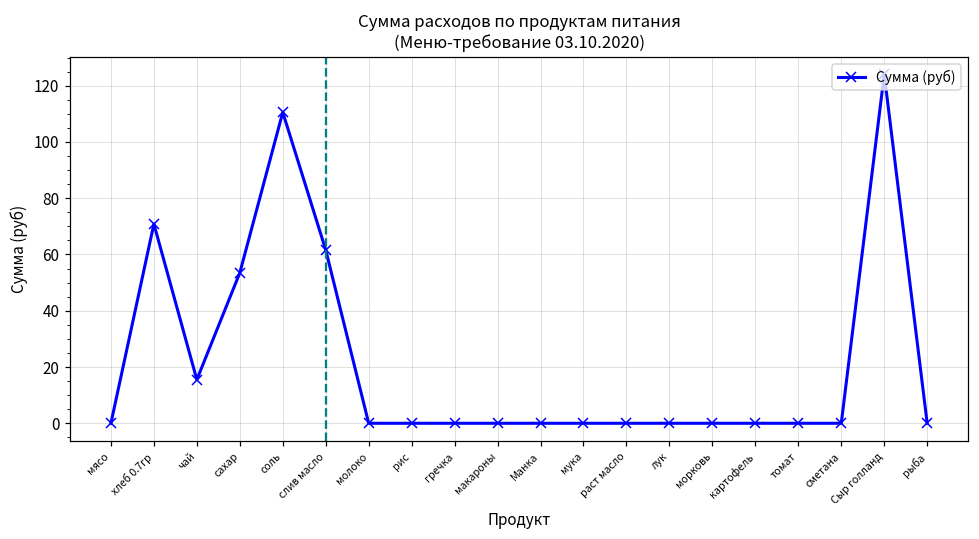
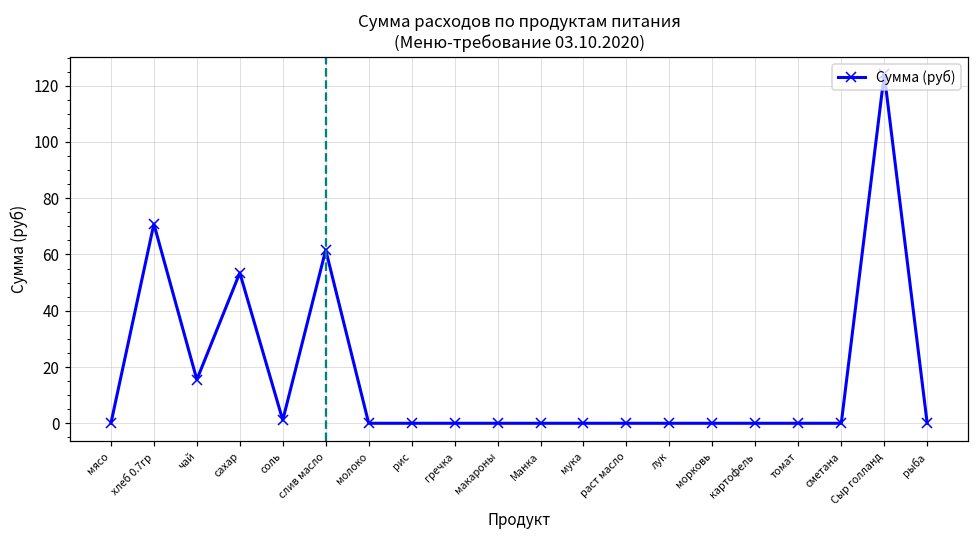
  {
    "мясо": 0,
    "хлеб 0.7гр": 71,
    "чай": 16,
    "сахар": 53,
-   "соль": 111,
+   "соль": 1,
    "слив масло": 62,
    "молоко": 0,
    "рис": 0,
    "гречка": 0,
    "макароны": 0,
    "Манка": 0,
    "мука": 0,
    "раст масло": 0,
    "лук": 0,
    "морковь": 0,
    "картофель": 0,
    "томат": 0,
    "сметана": 0,
    "рыба": 0
  }
